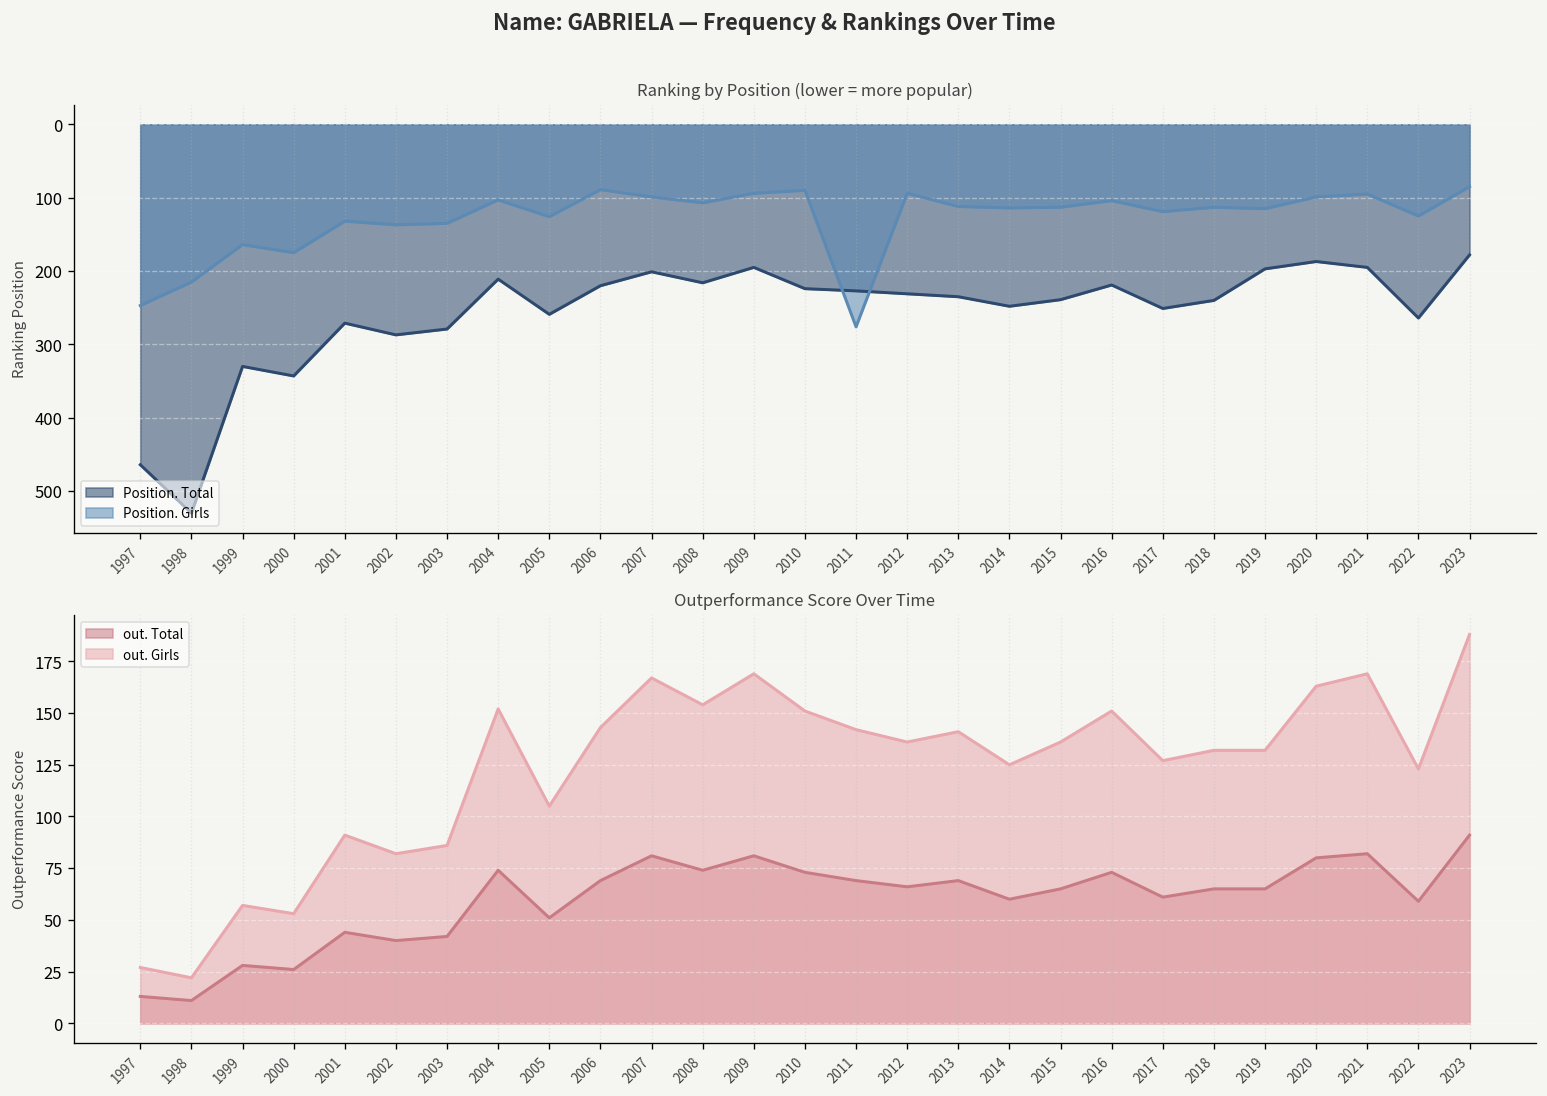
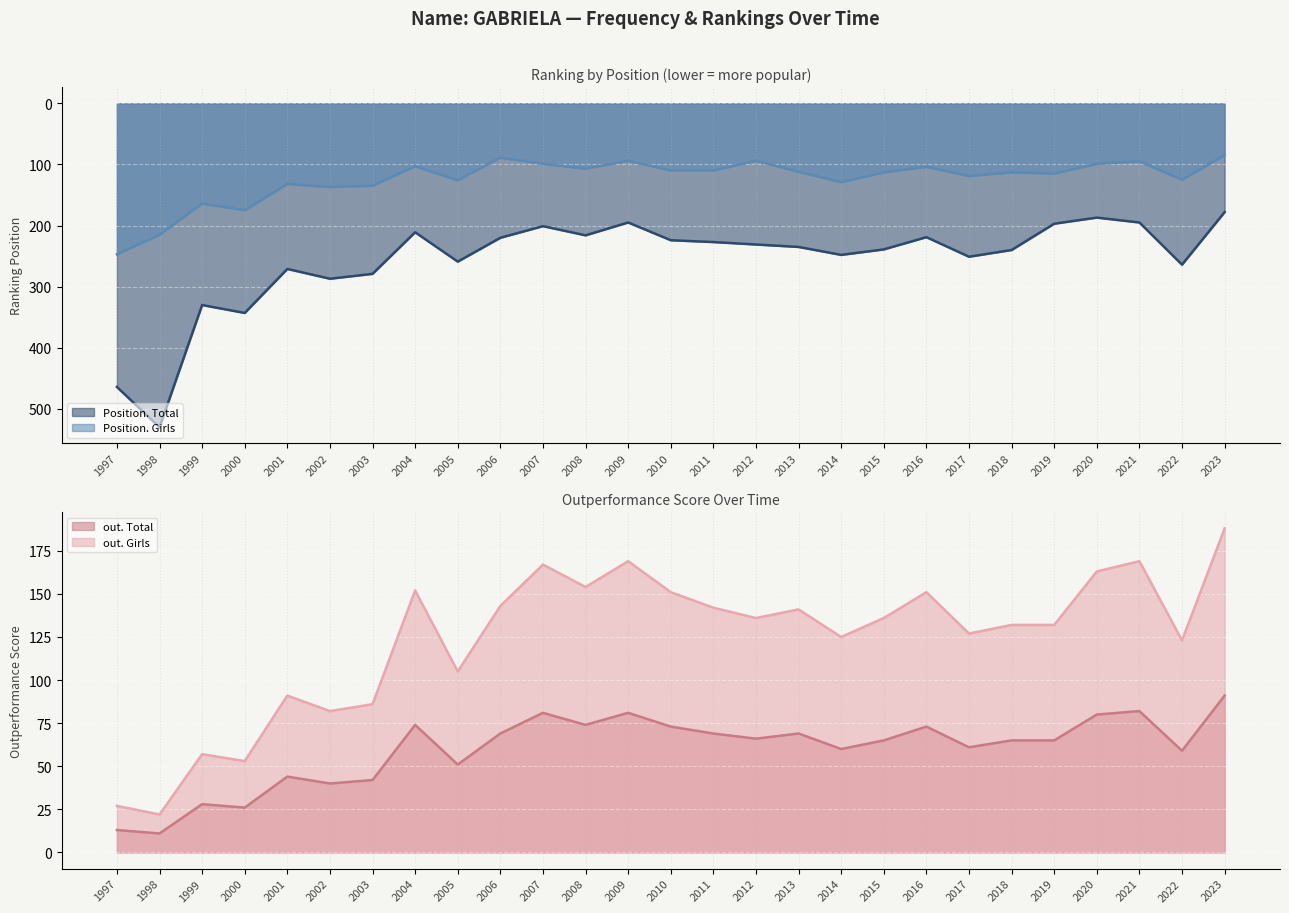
  {
    "Ranking by Position (lower = more popular)": {
      "Position. Total": {
        "1997": 460,
        "1999": 330,
        "2000": 340,
        "2001": 270,
        "2002": 290,
        "2003": 280,
        "2004": 210,
        "2005": 260,
        "2006": 220,
        "2007": 200,
        "2008": 220,
        "2009": 200,
        "2010": 220,
        "2011": 230,
        "2012": 230,
        "2013": 240,
        "2014": 250,
        "2015": 240,
        "2016": 220,
        "2017": 250,
        "2018": 240,
        "2019": 200,
        "2020": 190,
        "2021": 200,
        "2022": 260,
        "2023": 180
      },
      "Position. Girls": {
        "1997": 250,
        "1998": 220,
        "1999": 160,
        "2000": 180,
        "2001": 130,
        "2002": 140,
        "2003": 140,
        "2004": 100,
        "2005": 130,
        "2006": 90,
        "2007": 100,
        "2008": 110,
        "2009": 90,
-       "2010": 90,
-       "2011": 280,
+       "2010": 110,
+       "2011": 110,
        "2012": 90,
        "2013": 110,
-       "2014": 110,
+       "2014": 130,
        "2015": 110,
        "2016": 100,
        "2017": 120,
        "2018": 110,
        "2019": 120,
        "2020": 100,
        "2021": 100,
        "2022": 130,
        "2023": 90
      }
    }
  }
